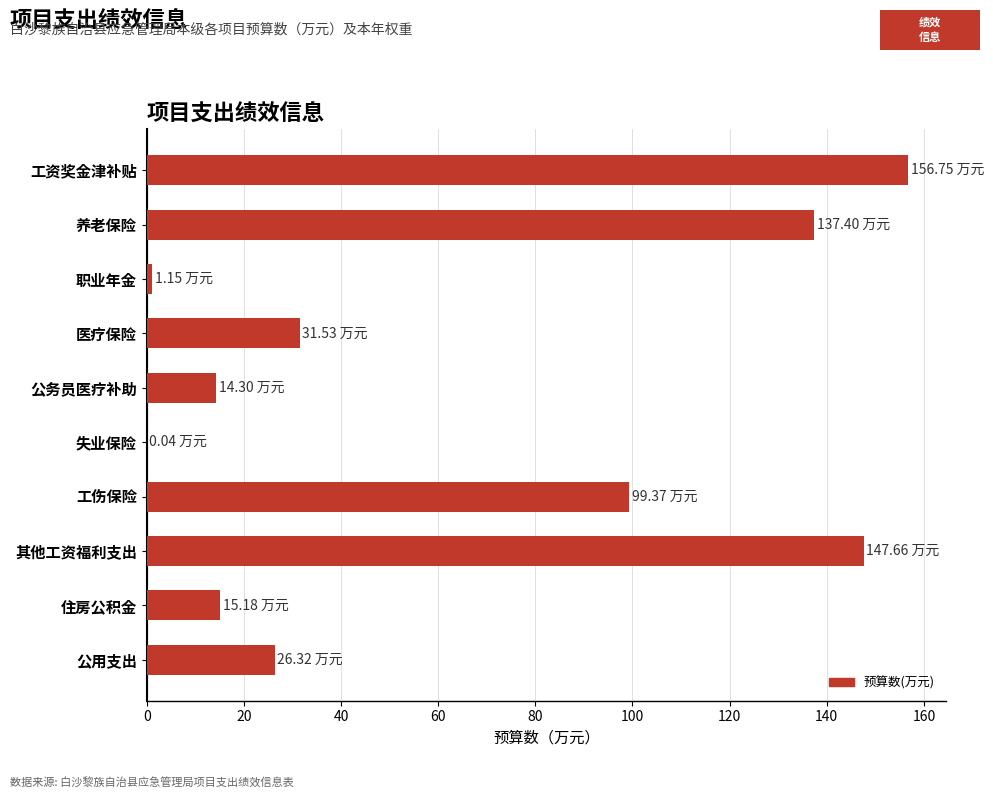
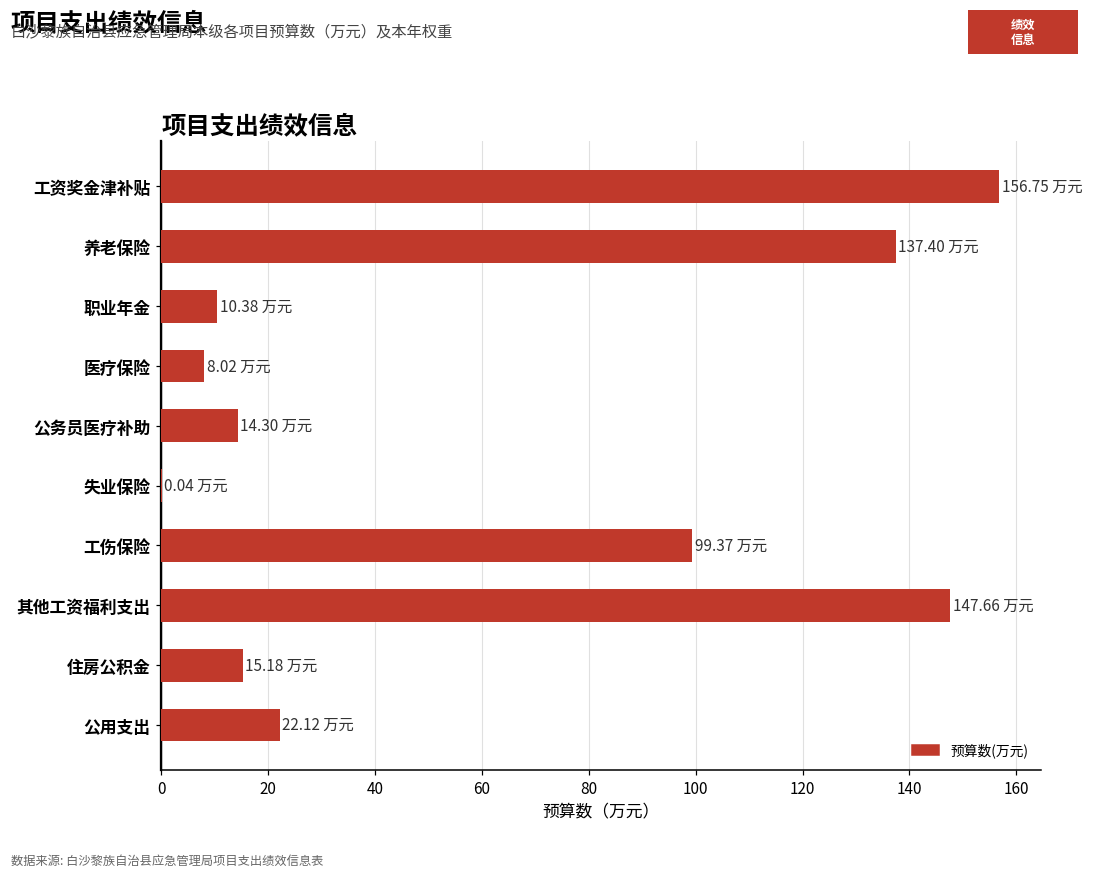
  {
    "工资奖金津补贴": 156.75,
    "养老保险": 137.40,
-   "职业年金": 1.15,
-   "医疗保险": 31.53,
+   "职业年金": 10.38,
+   "医疗保险": 8.02,
    "公务员医疗补助": 14.30,
    "失业保险": 0.04,
    "工伤保险": 99.37,
    "其他工资福利支出": 147.66,
    "住房公积金": 15.18,
-   "公用支出": 26.32
+   "公用支出": 22.12
  }
